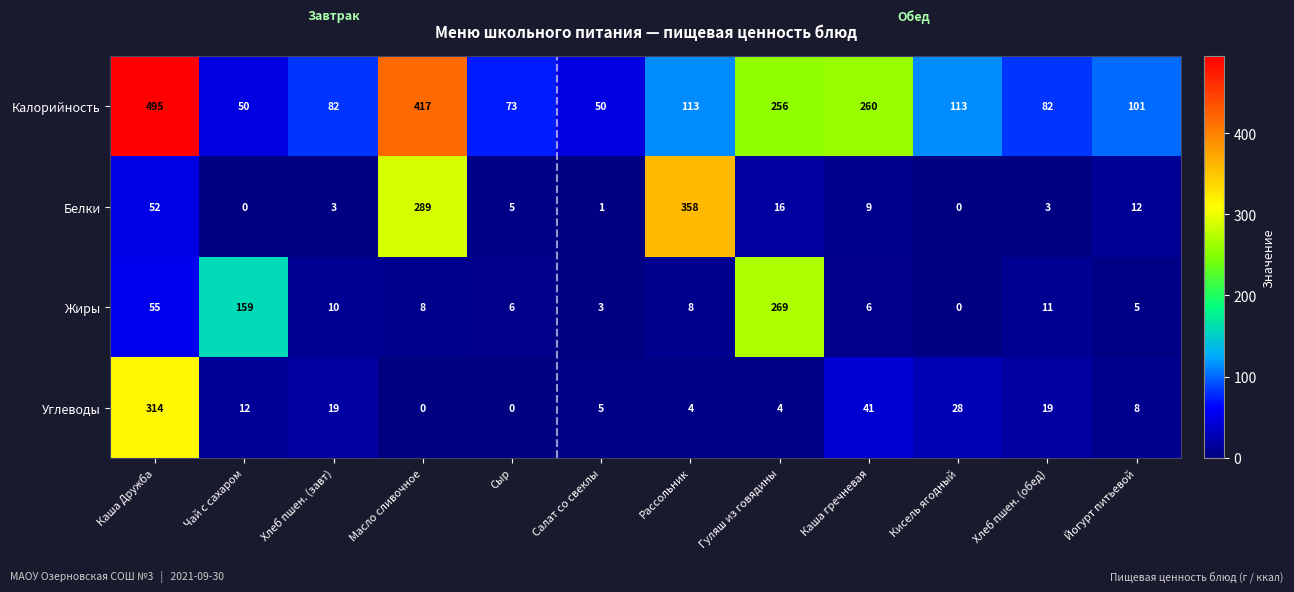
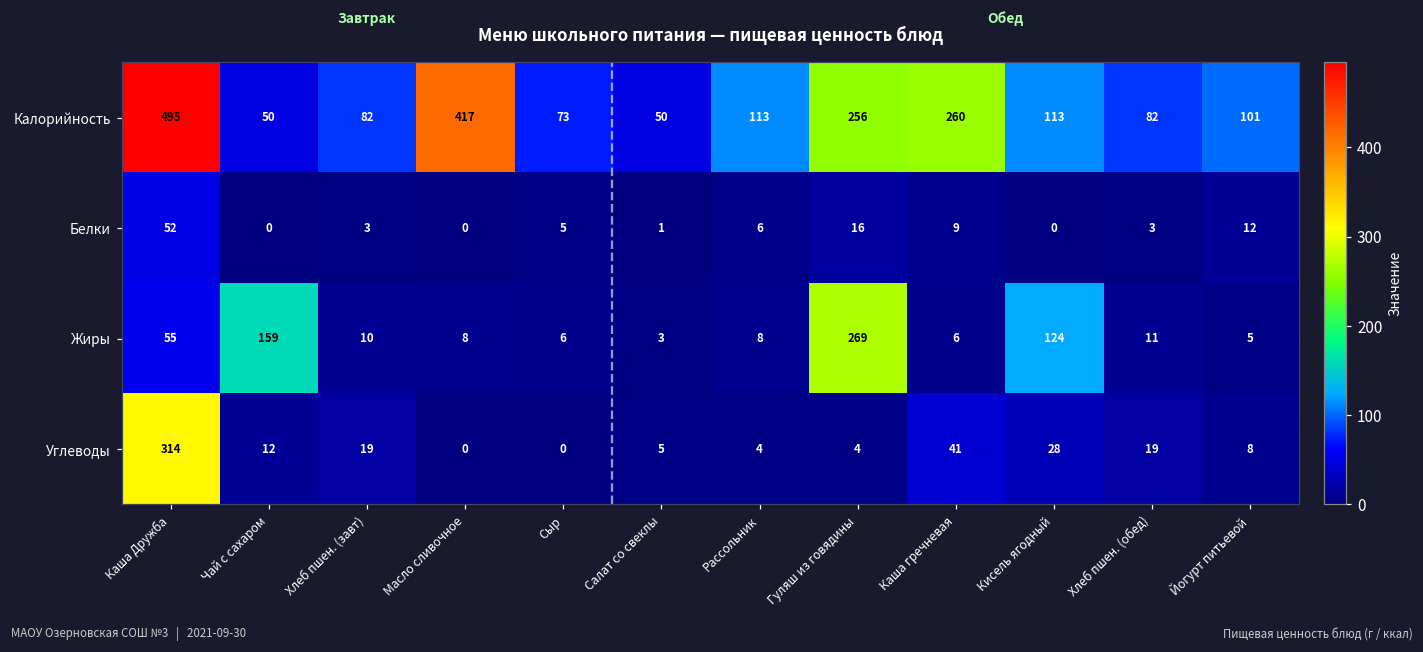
  {
    "Калорийность": {
      "Каша Дружба": 495,
      "Чай с сахаром": 50,
      "Хлеб пшен. (завт)": 82,
      "Масло сливочное": 417,
      "Сыр": 73,
      "Салат со свеклы": 50,
      "Рассольник": 113,
      "Гуляш из говядины": 256,
      "Каша гречневая": 260,
      "Кисель ягодный": 113,
      "Хлеб пшен. (обед)": 82,
      "Йогурт питьевой": 101
    },
    "Белки": {
      "Каша Дружба": 52,
      "Чай с сахаром": 0,
      "Хлеб пшен. (завт)": 3,
-     "Масло сливочное": 289,
+     "Масло сливочное": 0,
      "Сыр": 5,
      "Салат со свеклы": 1,
-     "Рассольник": 358,
+     "Рассольник": 6,
      "Гуляш из говядины": 16,
      "Каша гречневая": 9,
      "Кисель ягодный": 0,
      "Хлеб пшен. (обед)": 3,
      "Йогурт питьевой": 12
    },
    "Жиры": {
      "Каша Дружба": 55,
      "Чай с сахаром": 159,
      "Хлеб пшен. (завт)": 10,
      "Масло сливочное": 8,
      "Сыр": 6,
      "Салат со свеклы": 3,
      "Рассольник": 8,
      "Гуляш из говядины": 269,
      "Каша гречневая": 6,
-     "Кисель ягодный": 0,
+     "Кисель ягодный": 124,
      "Хлеб пшен. (обед)": 11,
      "Йогурт питьевой": 5
    },
    "Углеводы": {
      "Каша Дружба": 314,
      "Чай с сахаром": 12,
      "Хлеб пшен. (завт)": 19,
      "Масло сливочное": 0,
      "Сыр": 0,
      "Салат со свеклы": 5,
      "Рассольник": 4,
      "Гуляш из говядины": 4,
      "Каша гречневая": 41,
      "Кисель ягодный": 28,
      "Хлеб пшен. (обед)": 19,
      "Йогурт питьевой": 8
    }
  }
